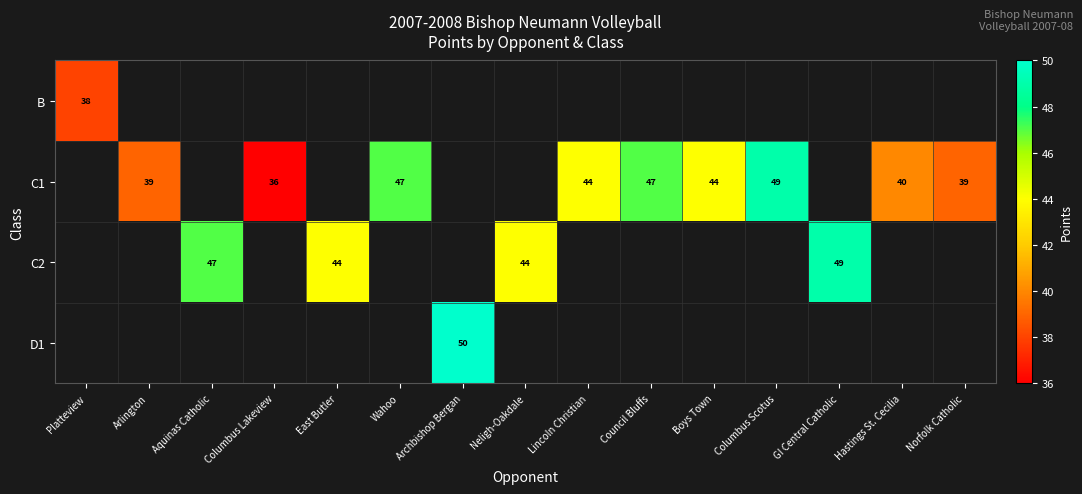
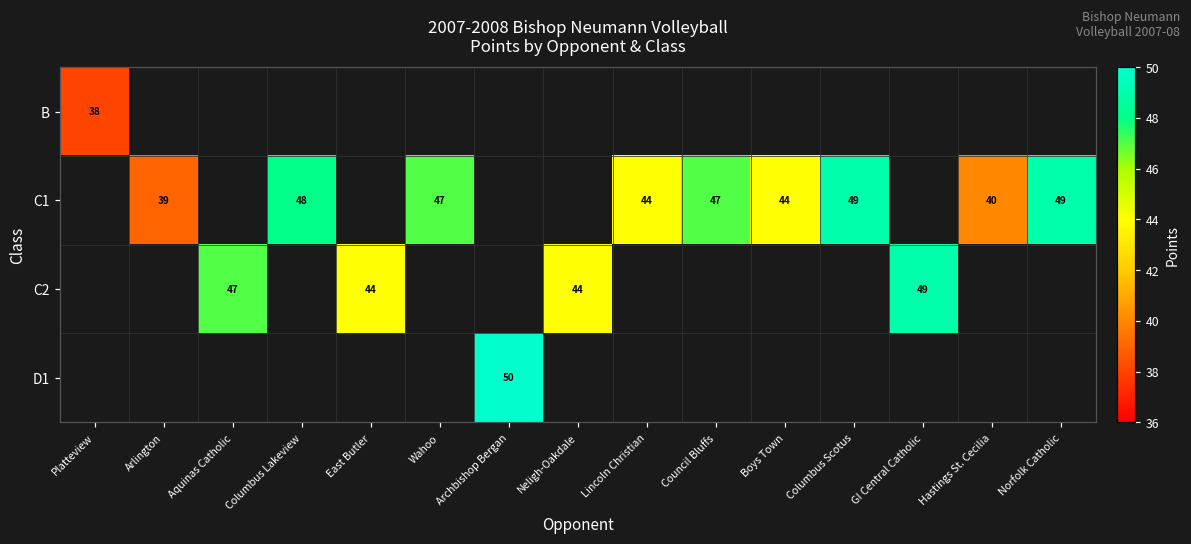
  {
    "B": {
      "Platteview": 38
    },
    "C1": {
      "Arlington": 39,
-     "Columbus Lakeview": 36,
+     "Columbus Lakeview": 48,
      "Wahoo": 47,
      "Lincoln Christian": 44,
      "Council Bluffs": 47,
      "Boys Town": 44,
      "Columbus Scotus": 49,
      "Hastings St. Cecilia": 40,
-     "Norfolk Catholic": 39
+     "Norfolk Catholic": 49
    },
    "C2": {
      "Aquinas Catholic": 47,
      "East Butler": 44,
      "Neligh-Oakdale": 44,
      "GI Central Catholic": 49
    },
    "D1": {
      "Archbishop Bergan": 50
    }
  }
